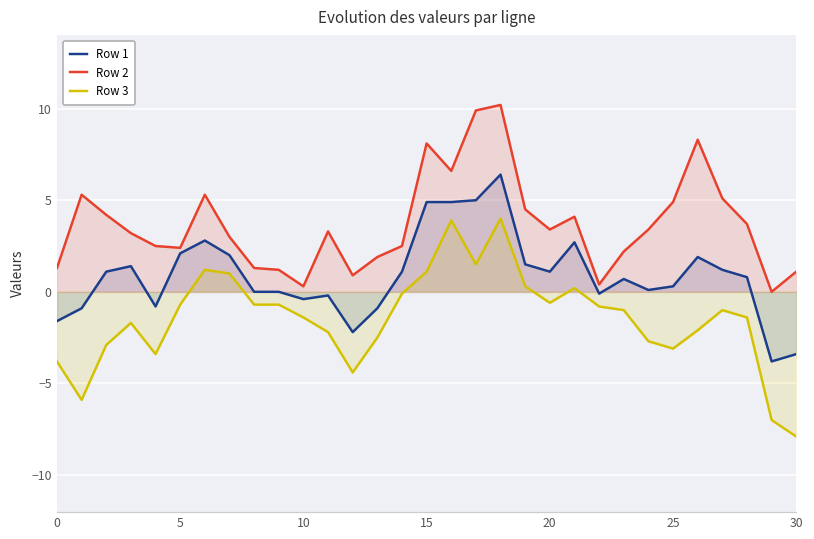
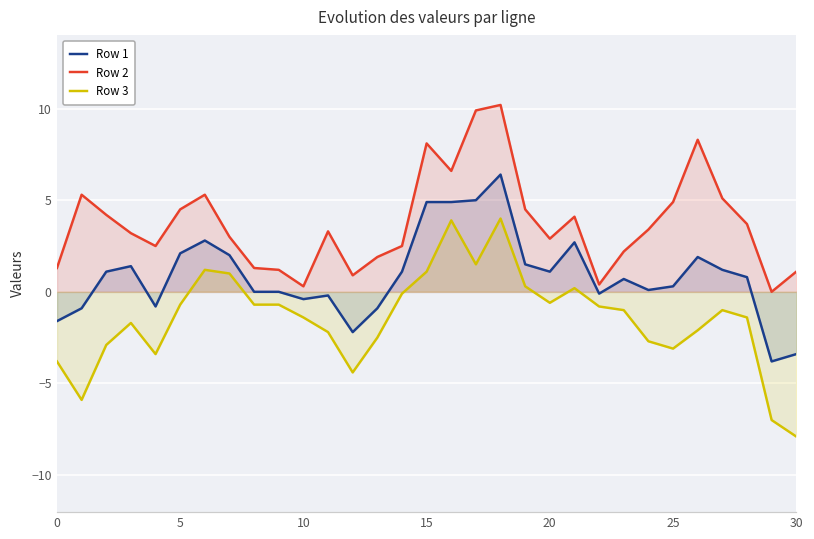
  {
    "Row 2": {
      "0": 1.3,
-     "5": 2.4,
+     "5": 4.5,
      "10": 0.3,
      "15": 8.1,
-     "20": 3.4,
+     "20": 2.9,
      "25": 4.9,
      "30": 1.1
    }
  }
